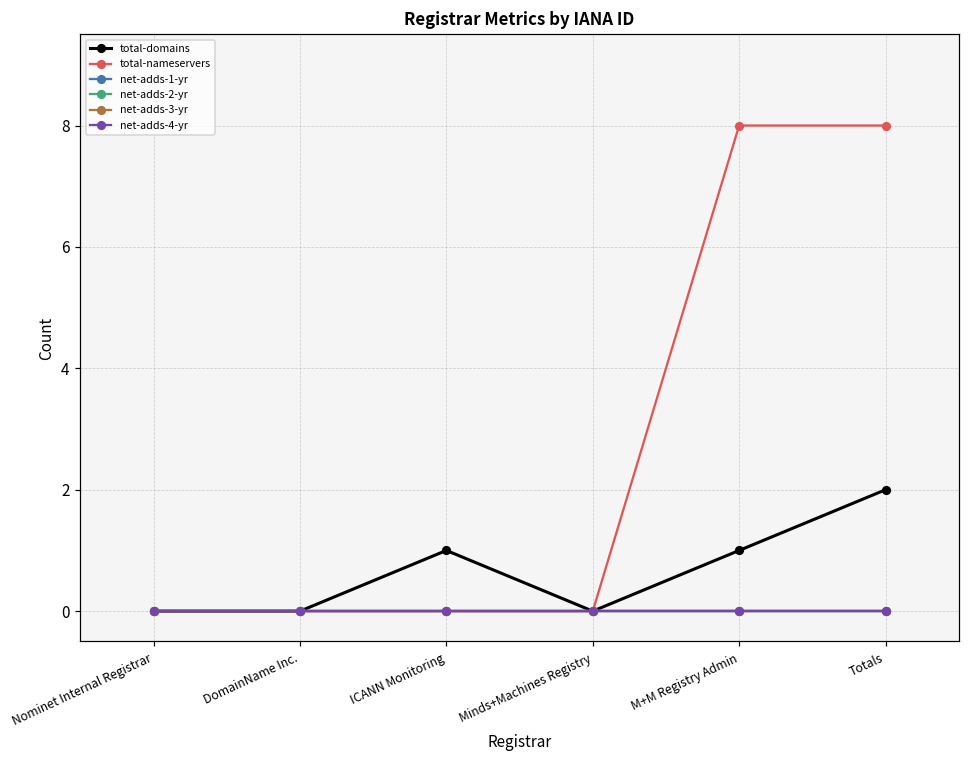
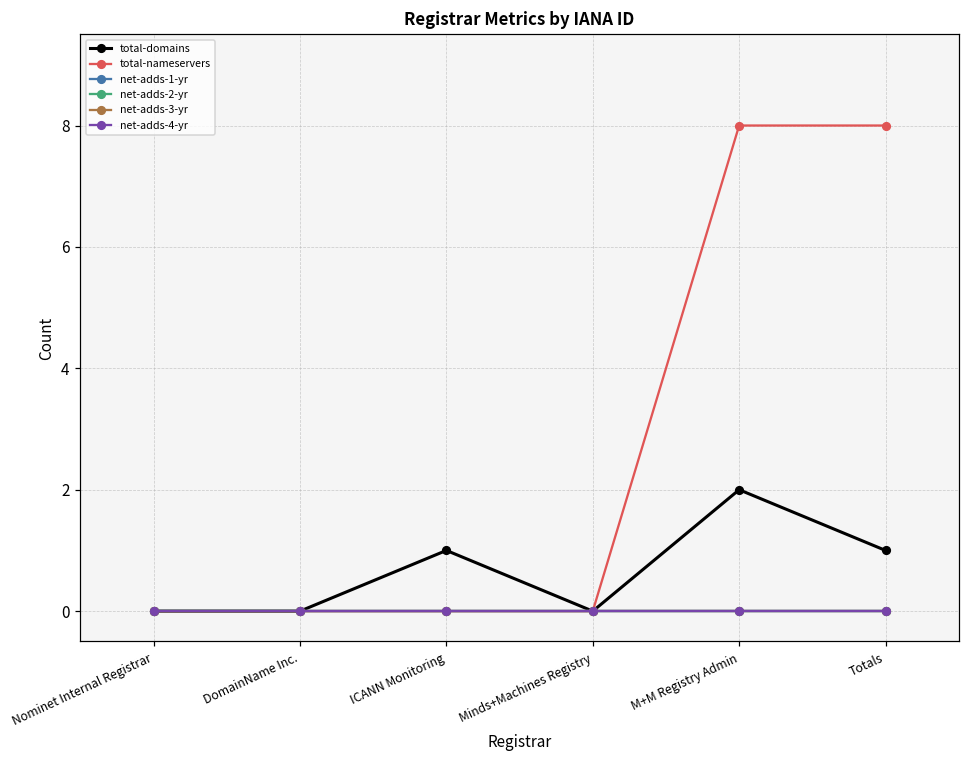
  {
    "total-domains": {
      "ICANN Monitoring": 1,
-     "M+M Registry Admin": 1,
-     "Totals": 2
+     "M+M Registry Admin": 2,
+     "Totals": 1
    },
    "total-nameservers": {
      "M+M Registry Admin": 8,
      "Totals": 8
    },
    "net-adds-4-yr": {
      "M+M Registry Admin": 0,
      "Totals": 0
    }
  }
